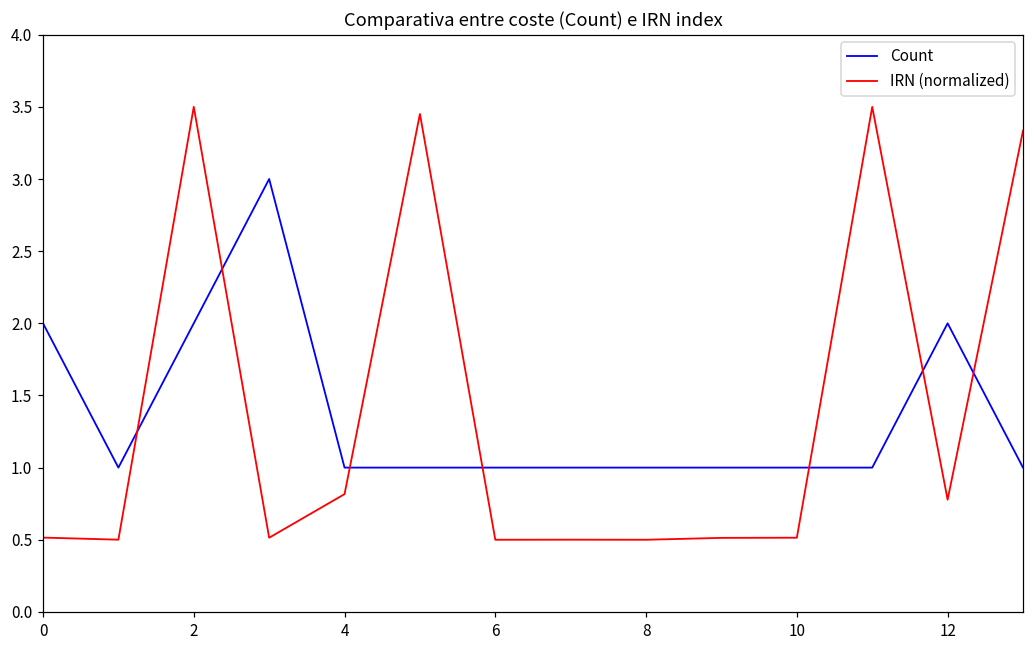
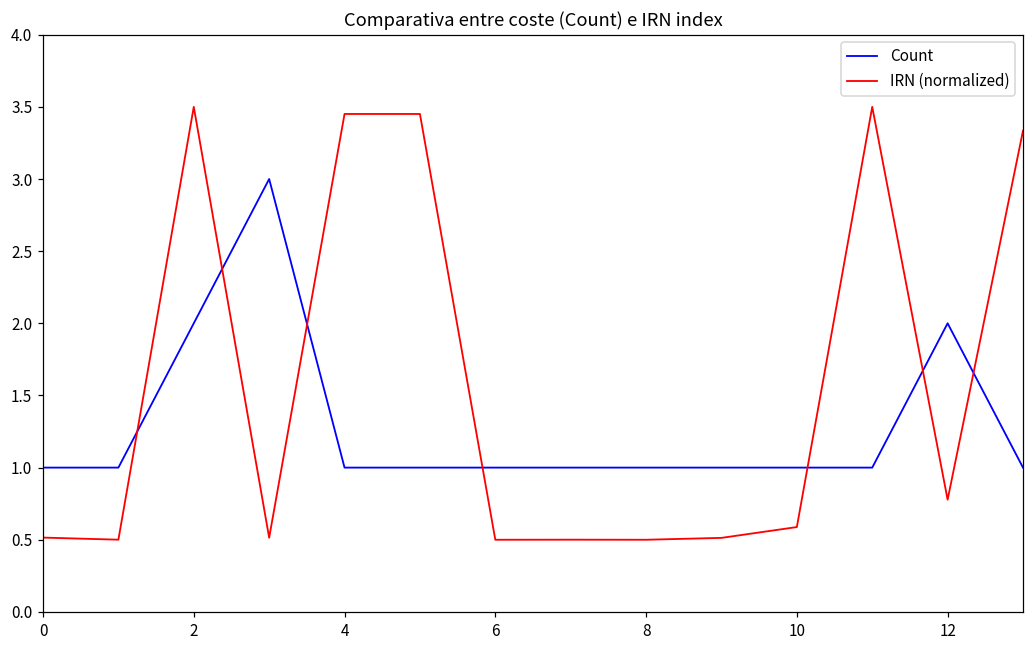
  {
    "Count": {
-     "0": 2,
+     "0": 1,
      "2": 2,
      "4": 1,
      "6": 1,
      "8": 1,
      "10": 1,
      "12": 2
    },
    "IRN (normalized)": {
      "0": 0.52,
      "2": 3.50,
-     "4": 0.82,
+     "4": 3.45,
      "6": 0.50,
      "8": 0.50,
-     "10": 0.51,
+     "10": 0.59,
      "12": 0.78
    }
  }
